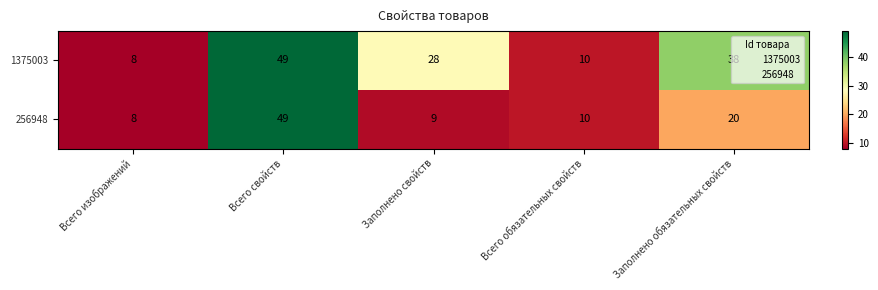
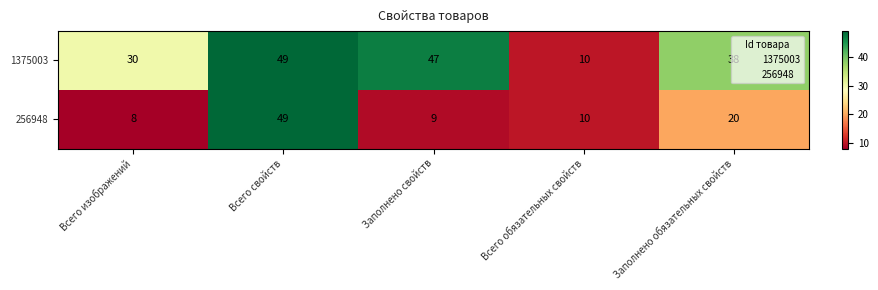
  {
    "1375003": {
-     "Всего изображений": 8,
+     "Всего изображений": 30,
      "Всего свойств": 49,
-     "Заполнено свойств": 28,
+     "Заполнено свойств": 47,
      "Всего обязательных свойств": 10
    },
    "256948": {
      "Всего изображений": 8,
      "Всего свойств": 49,
      "Заполнено свойств": 9,
      "Всего обязательных свойств": 10,
      "Заполнено обязательных свойств": 20
    }
  }
